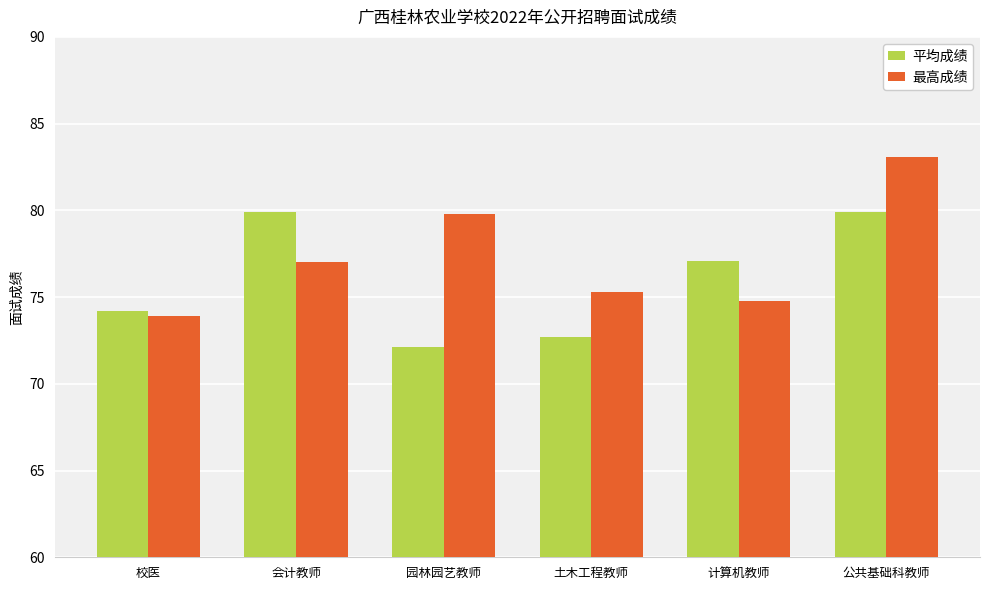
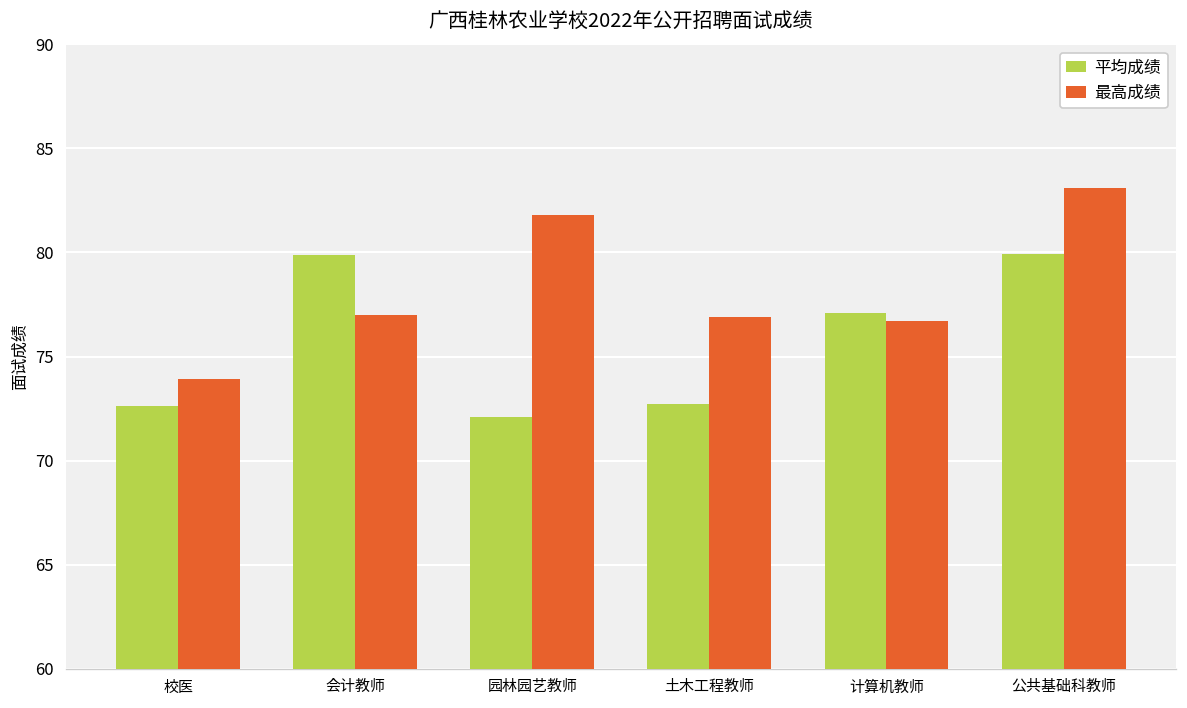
  {
    "平均成绩": {
-     "校医": 74.2,
+     "校医": 72.6,
      "会计教师": 79.9,
      "园林园艺教师": 72.1,
      "土木工程教师": 72.7,
      "计算机教师": 77.1,
      "公共基础科教师": 79.9
    },
    "最高成绩": {
      "校医": 73.9,
      "会计教师": 77.0,
-     "园林园艺教师": 79.8,
-     "土木工程教师": 75.3,
-     "计算机教师": 74.8,
+     "园林园艺教师": 81.8,
+     "土木工程教师": 76.9,
+     "计算机教师": 76.7,
      "公共基础科教师": 83.1
    }
  }
